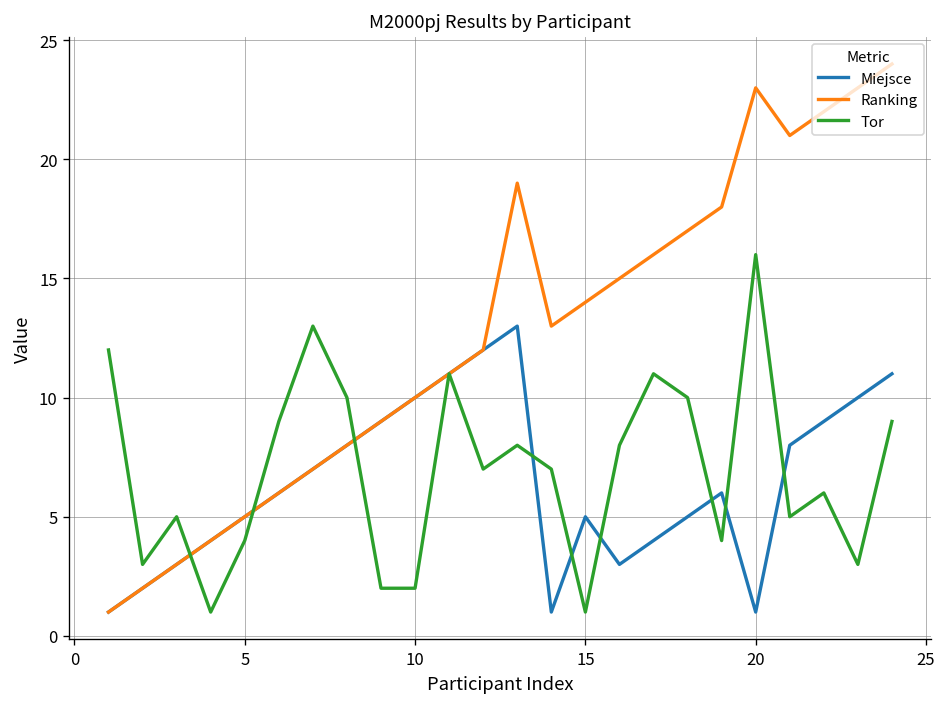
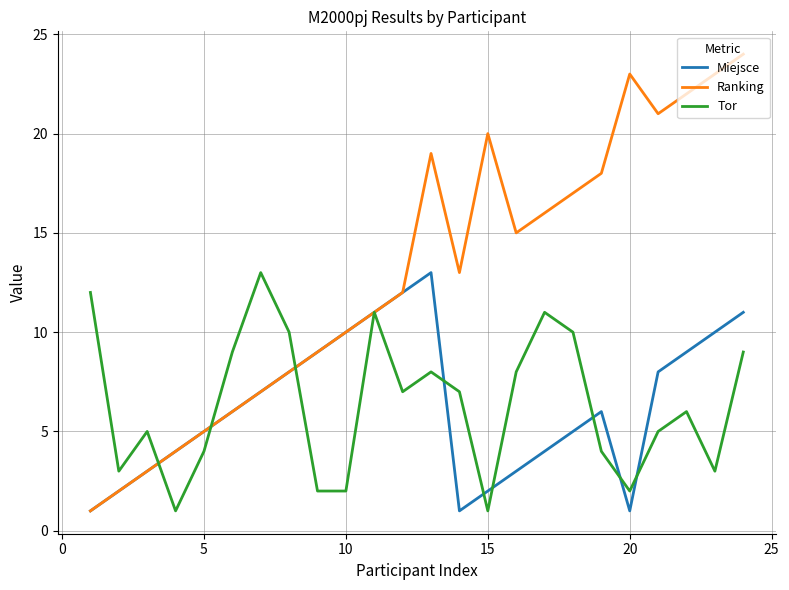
  {
    "Miejsce": {
-     "15": 5,
+     "15": 2,
      "20": 1
    },
    "Ranking": {
-     "15": 14,
+     "15": 20,
      "20": 23
    },
    "Tor": {
      "5": 4,
      "10": 2,
      "15": 1,
-     "20": 16
+     "20": 2
    }
  }
